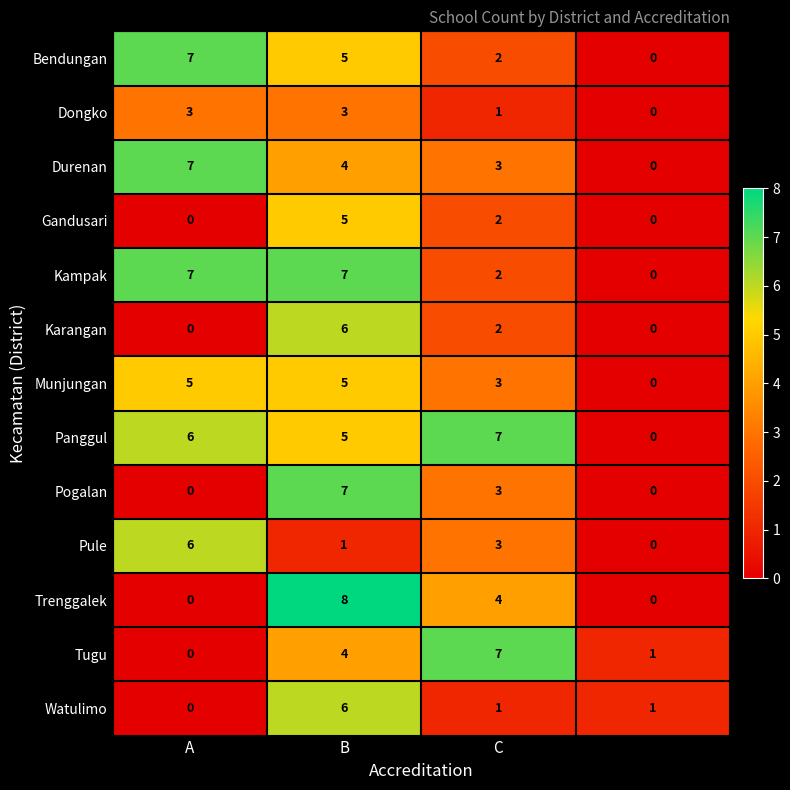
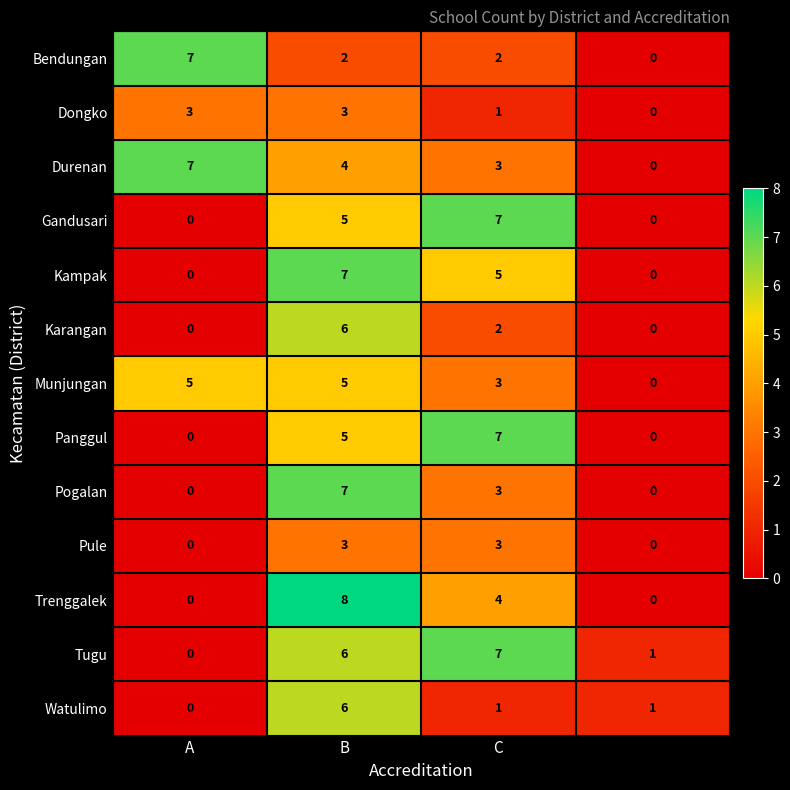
  {
    "Bendungan": {
      "A": 7,
-     "B": 5,
+     "B": 2,
      "C": 2
    },
    "Dongko": {
      "A": 3,
      "B": 3,
      "C": 1
    },
    "Durenan": {
      "A": 7,
      "B": 4,
      "C": 3
    },
    "Gandusari": {
      "A": 0,
      "B": 5,
-     "C": 2
+     "C": 7
    },
    "Kampak": {
-     "A": 7,
+     "A": 0,
      "B": 7,
-     "C": 2
+     "C": 5
    },
    "Karangan": {
      "A": 0,
      "B": 6,
      "C": 2
    },
    "Munjungan": {
      "A": 5,
      "B": 5,
      "C": 3
    },
    "Panggul": {
-     "A": 6,
+     "A": 0,
      "B": 5,
      "C": 7
    },
    "Pogalan": {
      "A": 0,
      "B": 7,
      "C": 3
    },
    "Pule": {
-     "A": 6,
-     "B": 1,
+     "A": 0,
+     "B": 3,
      "C": 3
    },
    "Trenggalek": {
      "A": 0,
      "B": 8,
      "C": 4
    },
    "Tugu": {
      "A": 0,
-     "B": 4,
+     "B": 6,
      "C": 7
    },
    "Watulimo": {
      "A": 0,
      "B": 6,
      "C": 1
    }
  }
